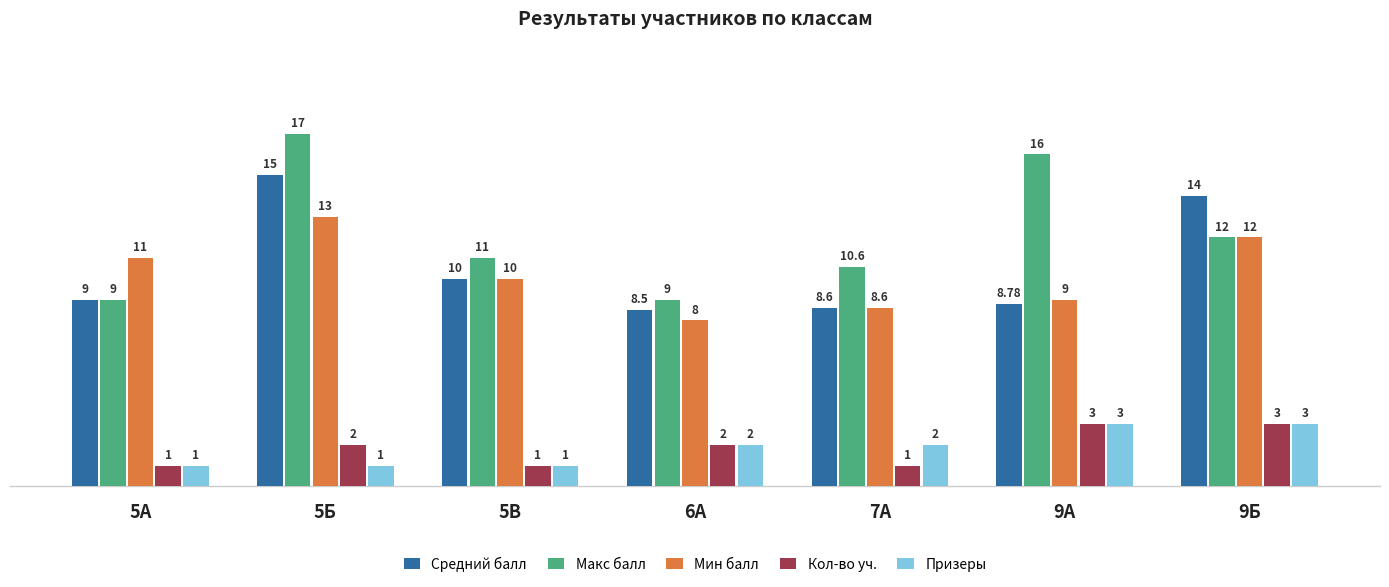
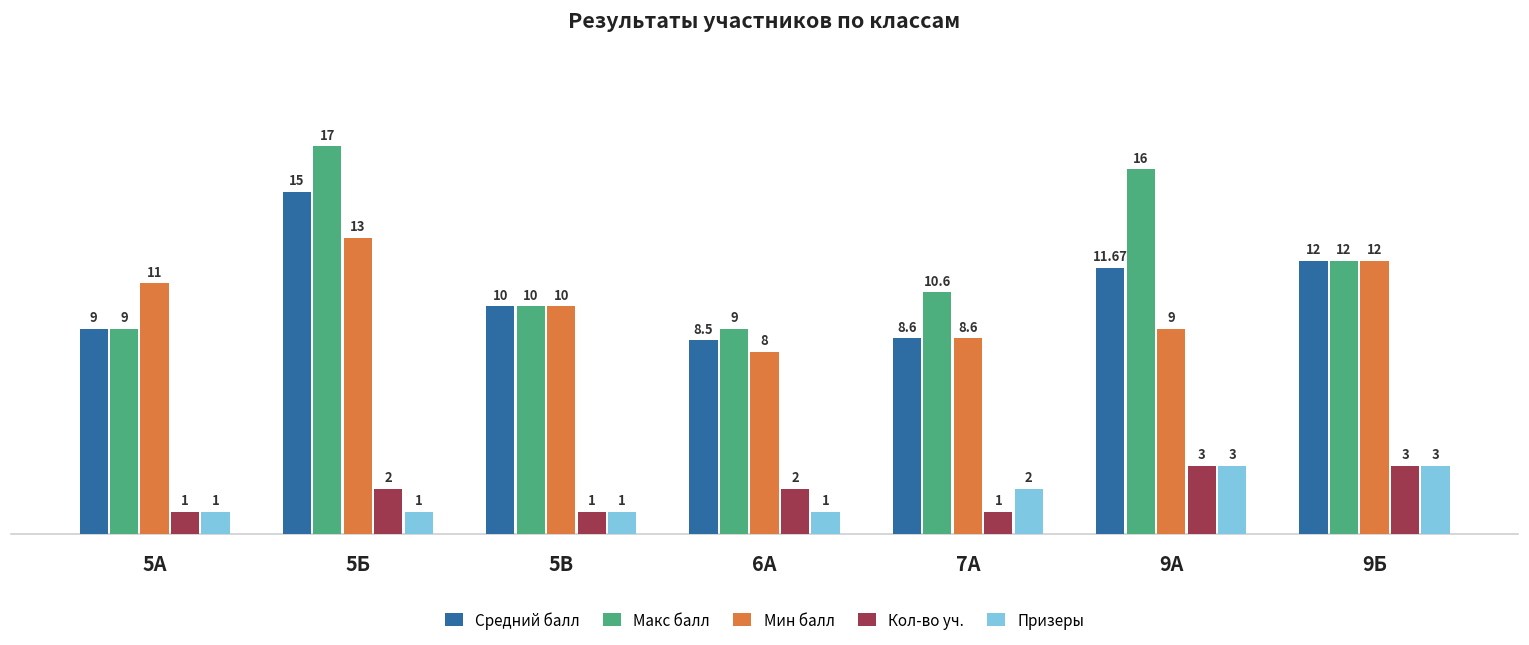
  {
    "Средний балл": {
      "5А": 9,
      "5Б": 15,
      "5В": 10,
      "6А": 8.5,
      "7А": 8.6,
-     "9А": 8.78,
-     "9Б": 14
+     "9А": 11.67,
+     "9Б": 12
    },
    "Макс балл": {
      "5А": 9,
      "5Б": 17,
-     "5В": 11,
+     "5В": 10,
      "6А": 9,
      "7А": 10.6,
      "9А": 16,
      "9Б": 12
    },
    "Мин балл": {
      "5А": 11,
      "5Б": 13,
      "5В": 10,
      "6А": 8,
      "7А": 8.6,
      "9А": 9,
      "9Б": 12
    },
    "Кол-во уч.": {
      "5А": 1,
      "5Б": 2,
      "5В": 1,
      "6А": 2,
      "7А": 1,
      "9А": 3,
      "9Б": 3
    },
    "Призеры": {
      "5А": 1,
      "5Б": 1,
      "5В": 1,
-     "6А": 2,
+     "6А": 1,
      "7А": 2,
      "9А": 3,
      "9Б": 3
    }
  }
